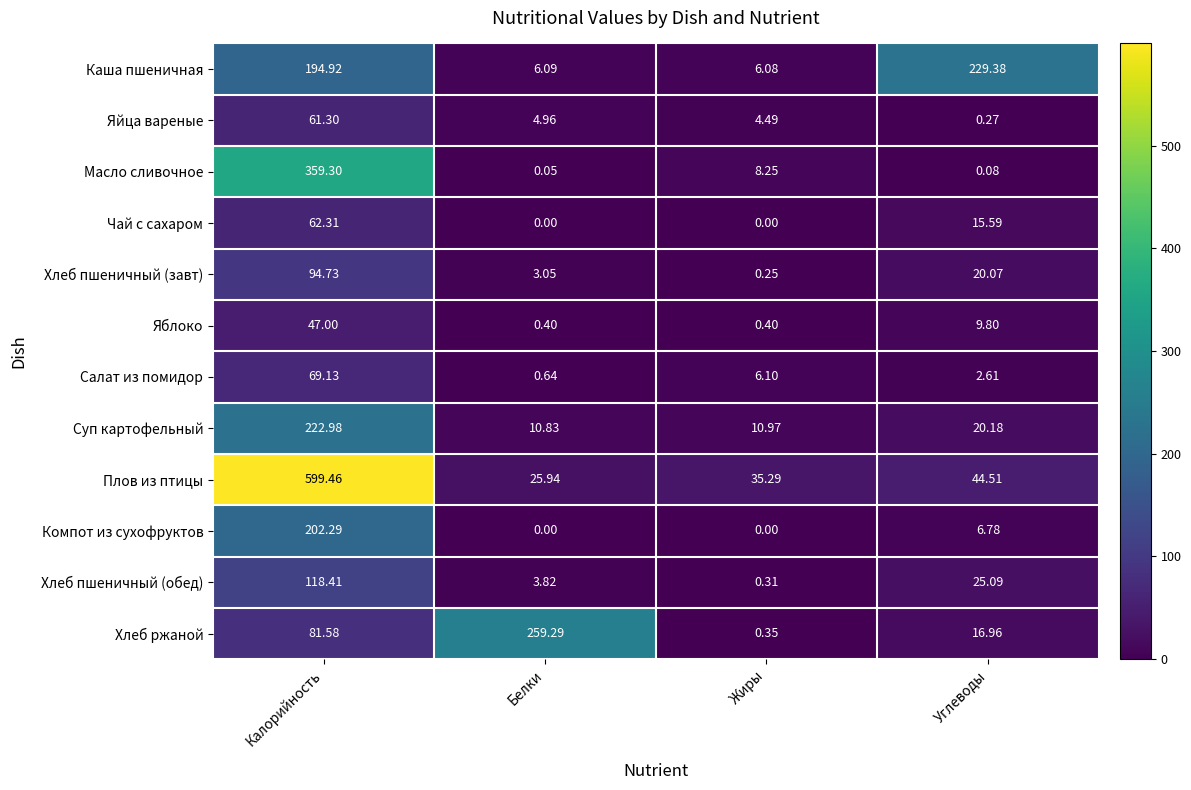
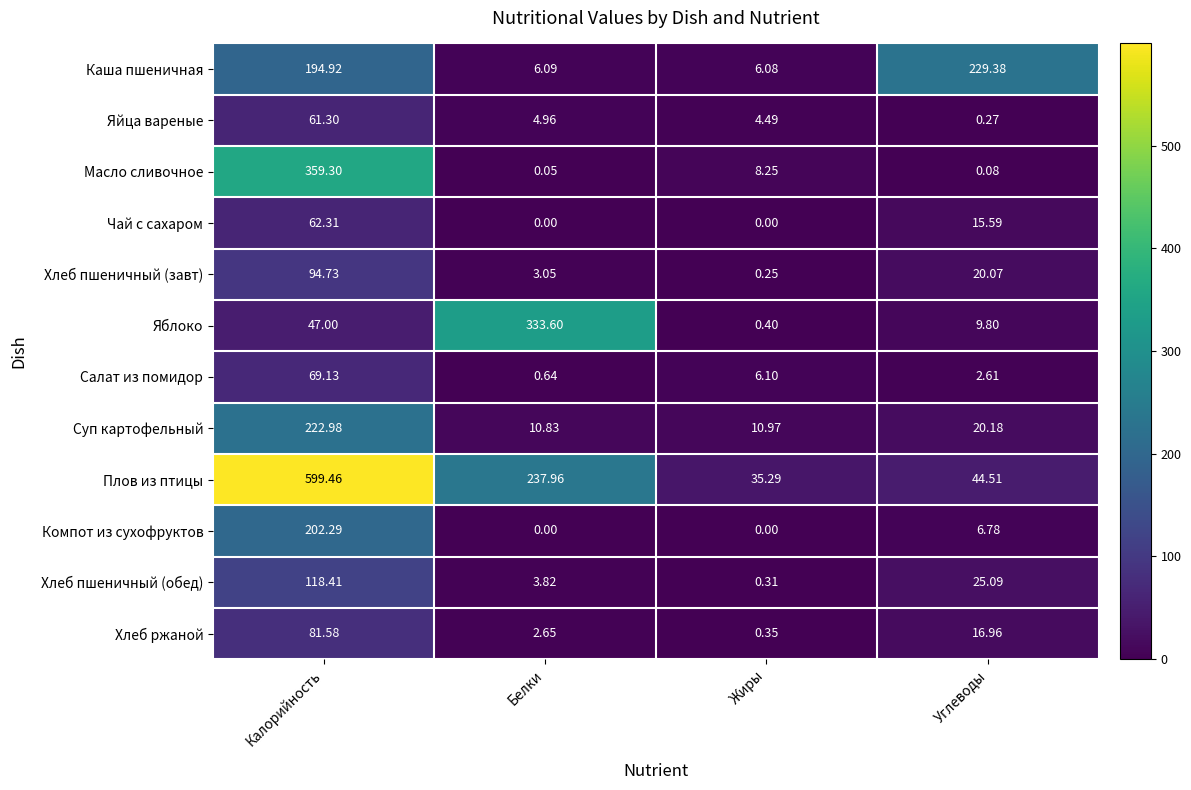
  {
    "Каша пшеничная": {
      "Калорийность": 194.92,
      "Белки": 6.09,
      "Жиры": 6.08,
      "Углеводы": 229.38
    },
    "Яйца вареные": {
      "Калорийность": 61.30,
      "Белки": 4.96,
      "Жиры": 4.49,
      "Углеводы": 0.27
    },
    "Масло сливочное": {
      "Калорийность": 359.30,
      "Белки": 0.05,
      "Жиры": 8.25,
      "Углеводы": 0.08
    },
    "Чай с сахаром": {
      "Калорийность": 62.31,
      "Белки": 0.00,
      "Жиры": 0.00,
      "Углеводы": 15.59
    },
    "Хлеб пшеничный (завт)": {
      "Калорийность": 94.73,
      "Белки": 3.05,
      "Жиры": 0.25,
      "Углеводы": 20.07
    },
    "Яблоко": {
      "Калорийность": 47.00,
-     "Белки": 0.40,
+     "Белки": 333.60,
      "Жиры": 0.40,
      "Углеводы": 9.80
    },
    "Салат из помидор": {
      "Калорийность": 69.13,
      "Белки": 0.64,
      "Жиры": 6.10,
      "Углеводы": 2.61
    },
    "Суп картофельный": {
      "Калорийность": 222.98,
      "Белки": 10.83,
      "Жиры": 10.97,
      "Углеводы": 20.18
    },
    "Плов из птицы": {
      "Калорийность": 599.46,
-     "Белки": 25.94,
+     "Белки": 237.96,
      "Жиры": 35.29,
      "Углеводы": 44.51
    },
    "Компот из сухофруктов": {
      "Калорийность": 202.29,
      "Белки": 0.00,
      "Жиры": 0.00,
      "Углеводы": 6.78
    },
    "Хлеб пшеничный (обед)": {
      "Калорийность": 118.41,
      "Белки": 3.82,
      "Жиры": 0.31,
      "Углеводы": 25.09
    },
    "Хлеб ржаной": {
      "Калорийность": 81.58,
-     "Белки": 259.29,
+     "Белки": 2.65,
      "Жиры": 0.35,
      "Углеводы": 16.96
    }
  }
